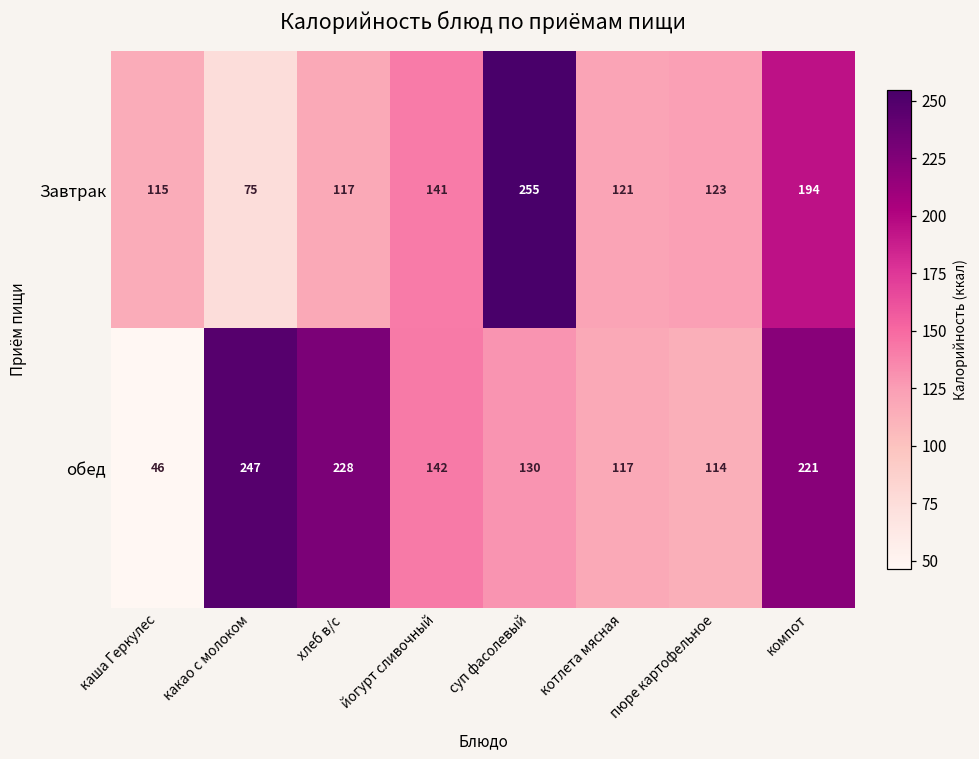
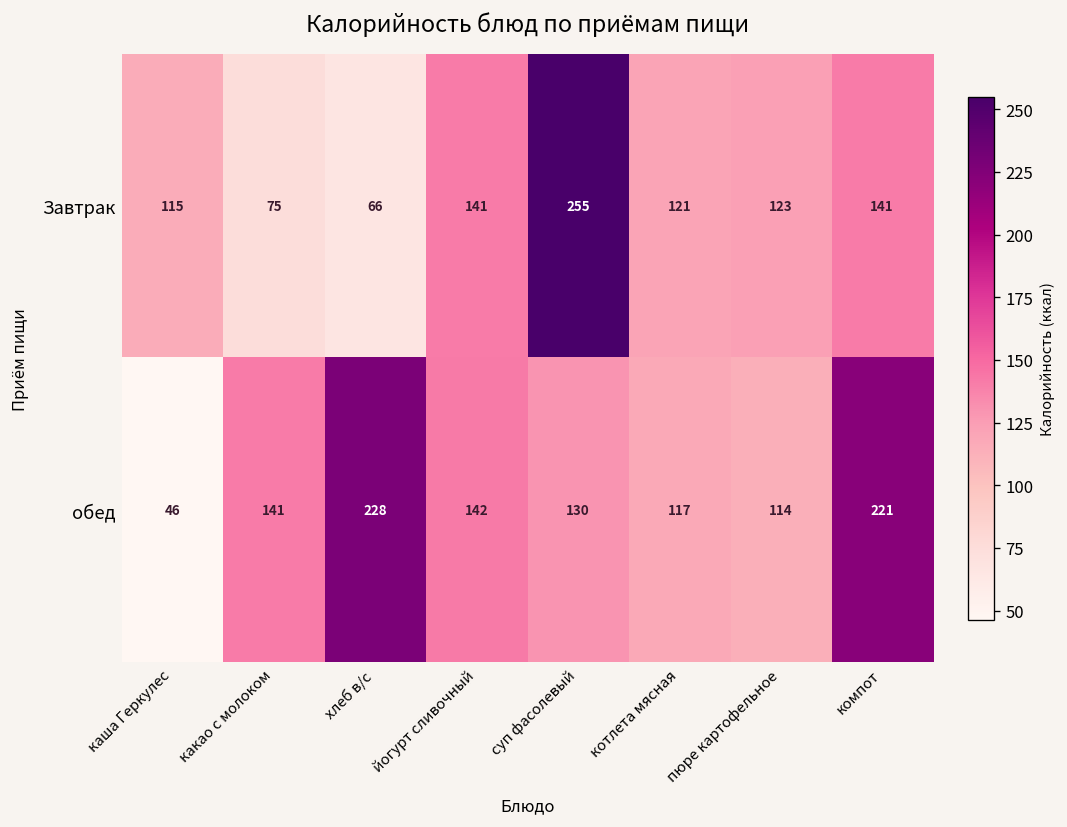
  {
    "Завтрак": {
      "каша Геркулес": 115,
      "какао с молоком": 75,
-     "хлеб в/с": 117,
+     "хлеб в/с": 66,
      "йогурт сливочный": 141,
      "суп фасолевый": 255,
      "котлета мясная": 121,
      "пюре картофельное": 123,
-     "компот": 194
+     "компот": 141
    },
    "обед": {
      "каша Геркулес": 46,
-     "какао с молоком": 247,
+     "какао с молоком": 141,
      "хлеб в/с": 228,
      "йогурт сливочный": 142,
      "суп фасолевый": 130,
      "котлета мясная": 117,
      "пюре картофельное": 114,
      "компот": 221
    }
  }
